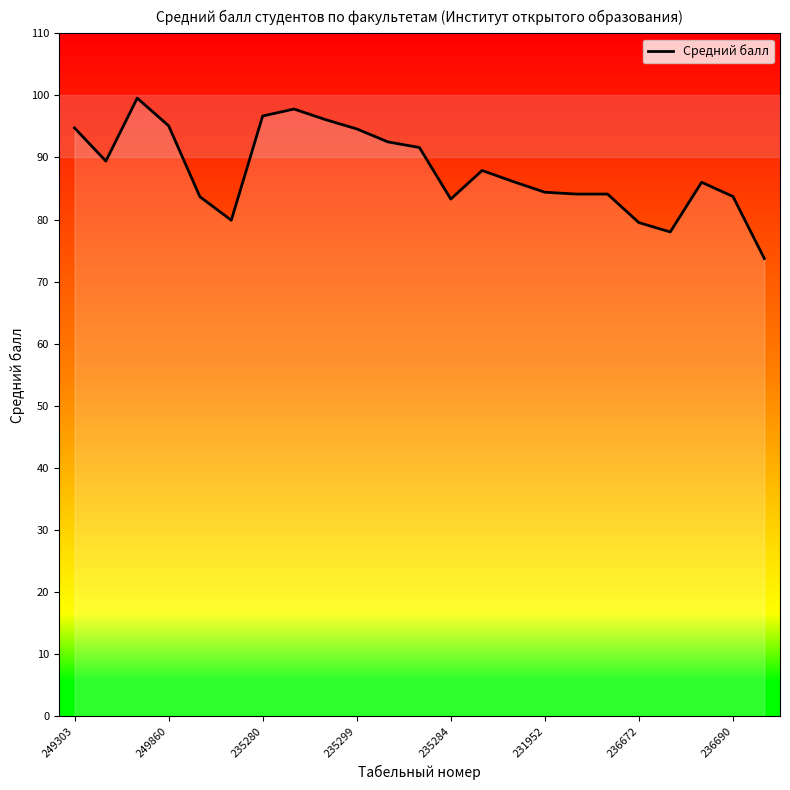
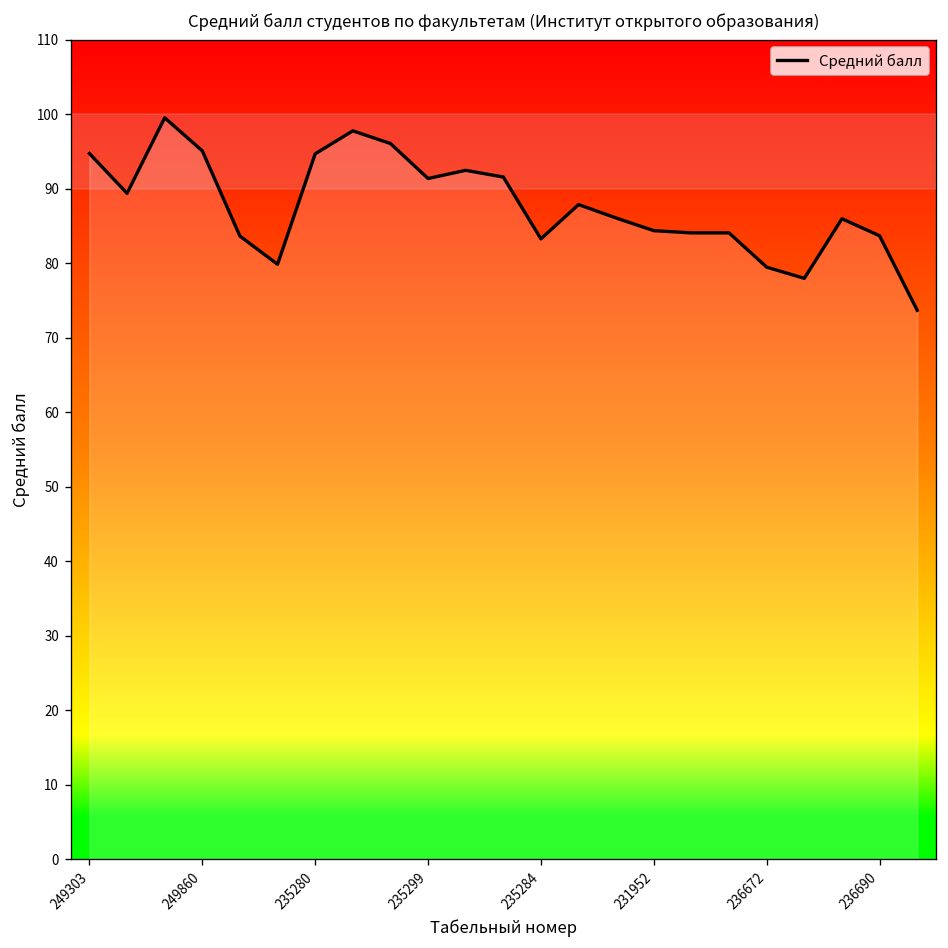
  {
    "249303": 95,
    "249860": 95,
-   "235280": 97,
-   "235299": 95,
+   "235280": 95,
+   "235299": 91,
    "235284": 83,
    "231952": 84,
    "236672": 80,
    "236690": 84
  }
